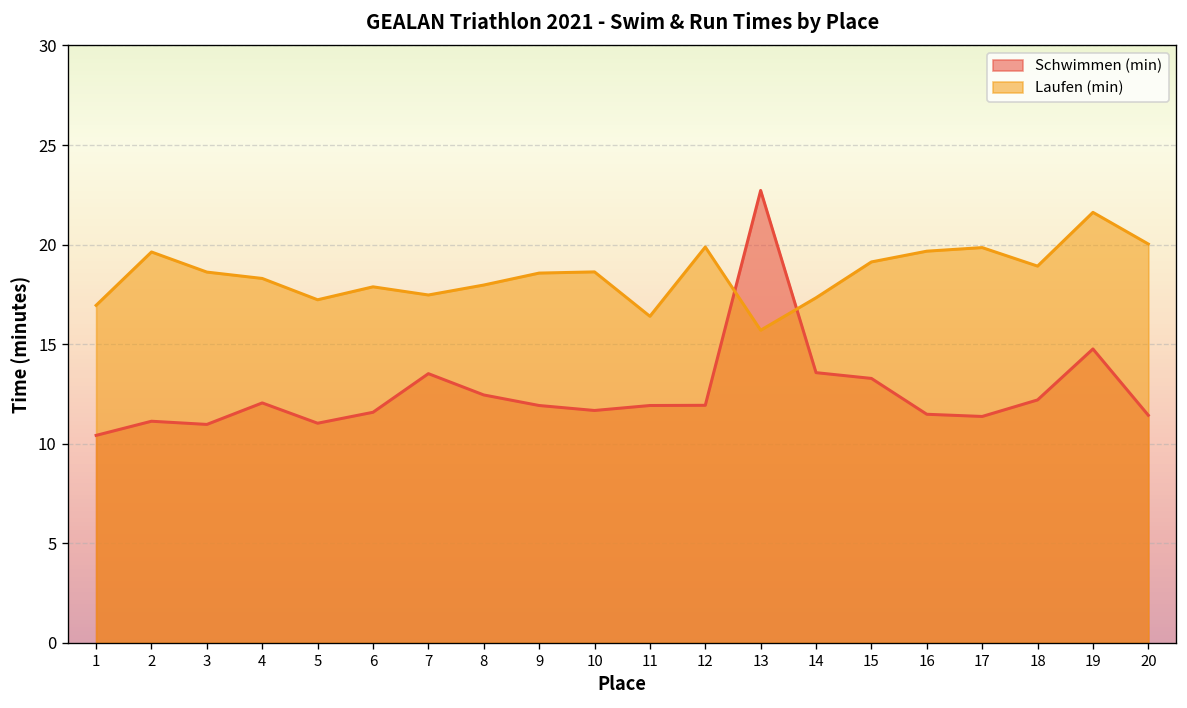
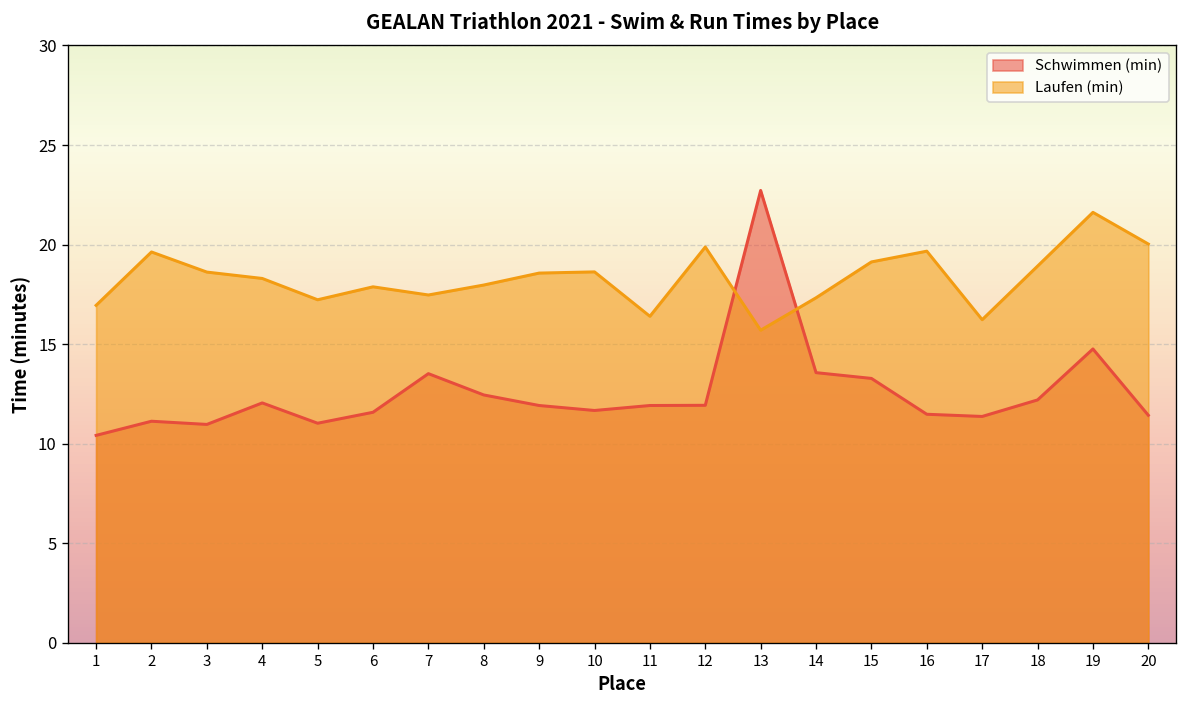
  {
    "Schwimmen (min)": {
      "1": 10.4,
      "2": 11.1,
      "3": 11.0,
      "4": 12.1,
      "5": 11.0,
      "6": 11.6,
      "7": 13.5,
      "8": 12.5,
      "9": 11.9,
      "10": 11.7,
      "11": 11.9,
      "12": 11.9,
      "13": 22.7,
      "14": 13.6,
      "15": 13.3,
      "16": 11.5,
      "17": 11.4,
      "18": 12.2,
      "19": 14.8,
      "20": 11.4
    },
    "Laufen (min)": {
      "1": 17.0,
      "2": 19.6,
      "3": 18.6,
      "4": 18.3,
      "5": 17.2,
      "6": 17.9,
      "7": 17.5,
      "8": 18.0,
      "9": 18.6,
      "10": 18.6,
      "11": 16.4,
      "12": 19.9,
      "13": 15.7,
      "14": 17.3,
      "15": 19.1,
      "16": 19.7,
-     "17": 19.9,
+     "17": 16.2,
      "18": 18.9,
      "19": 21.6,
      "20": 20.0
    }
  }
